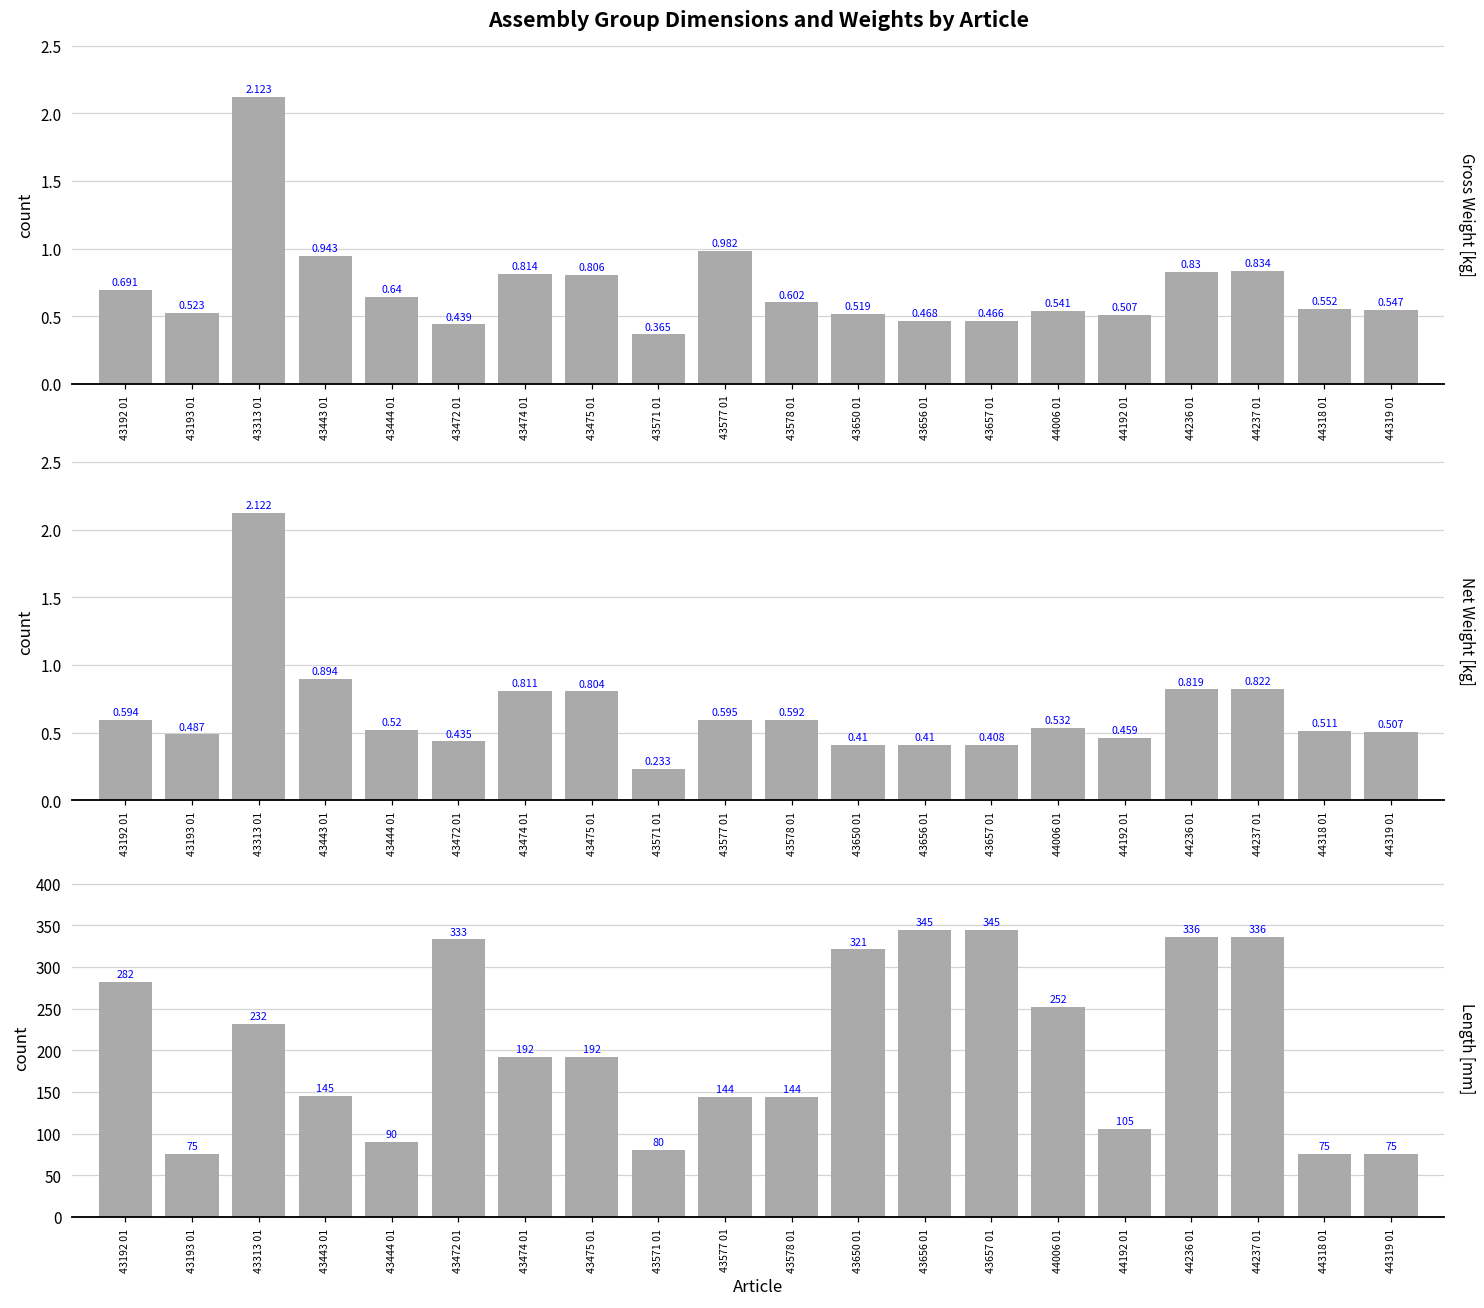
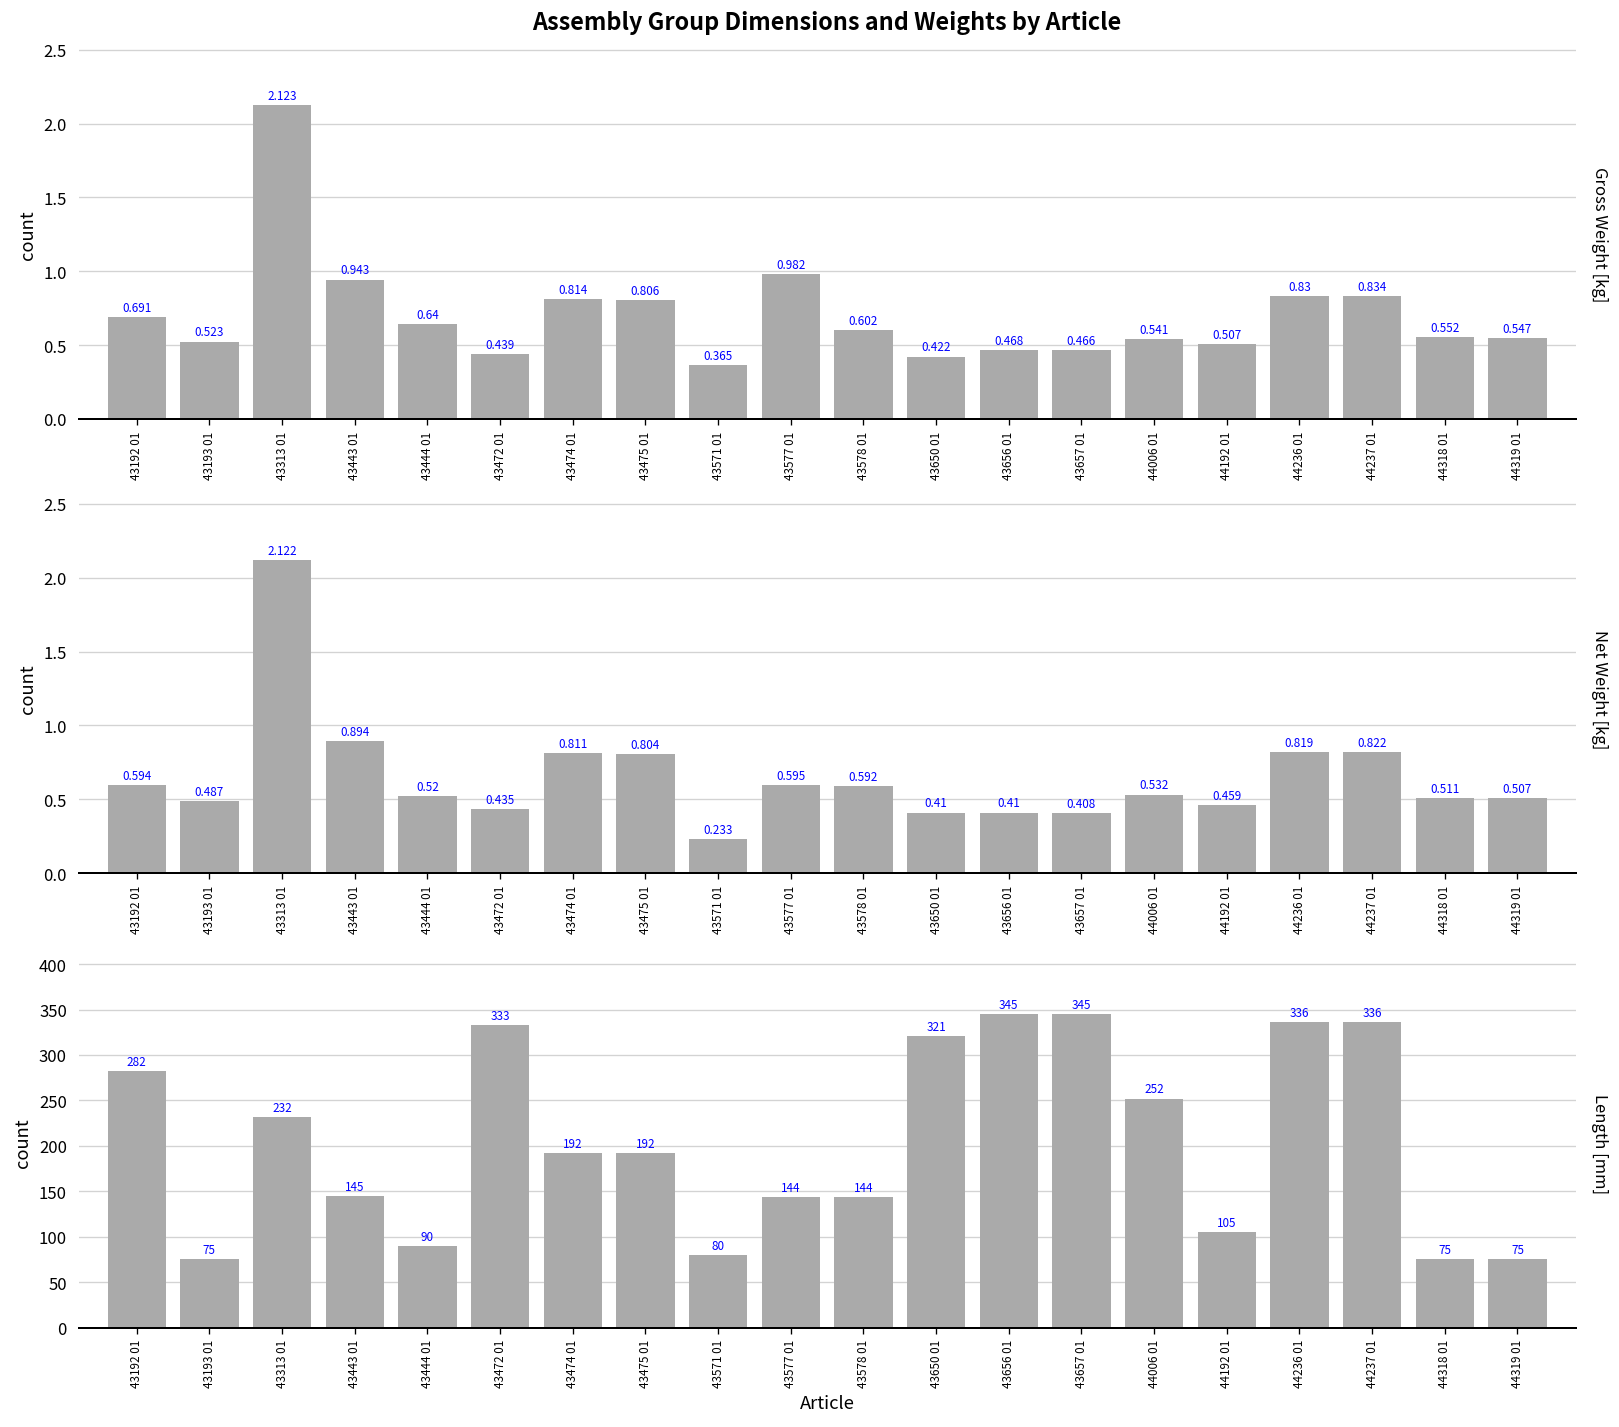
  {
    "Assembly Group Dimensions and Weights by Article": {
      "43192 01": 0.691,
      "43193 01": 0.523,
      "43313 01": 2.123,
      "43443 01": 0.943,
      "43444 01": 0.64,
      "43472 01": 0.439,
      "43474 01": 0.814,
      "43475 01": 0.806,
      "43571 01": 0.365,
      "43577 01": 0.982,
      "43578 01": 0.602,
-     "43650 01": 0.519,
+     "43650 01": 0.422,
      "43656 01": 0.468,
      "43657 01": 0.466,
      "44006 01": 0.541,
      "44192 01": 0.507,
      "44236 01": 0.83,
      "44237 01": 0.834,
      "44318 01": 0.552,
      "44319 01": 0.547
    }
  }
